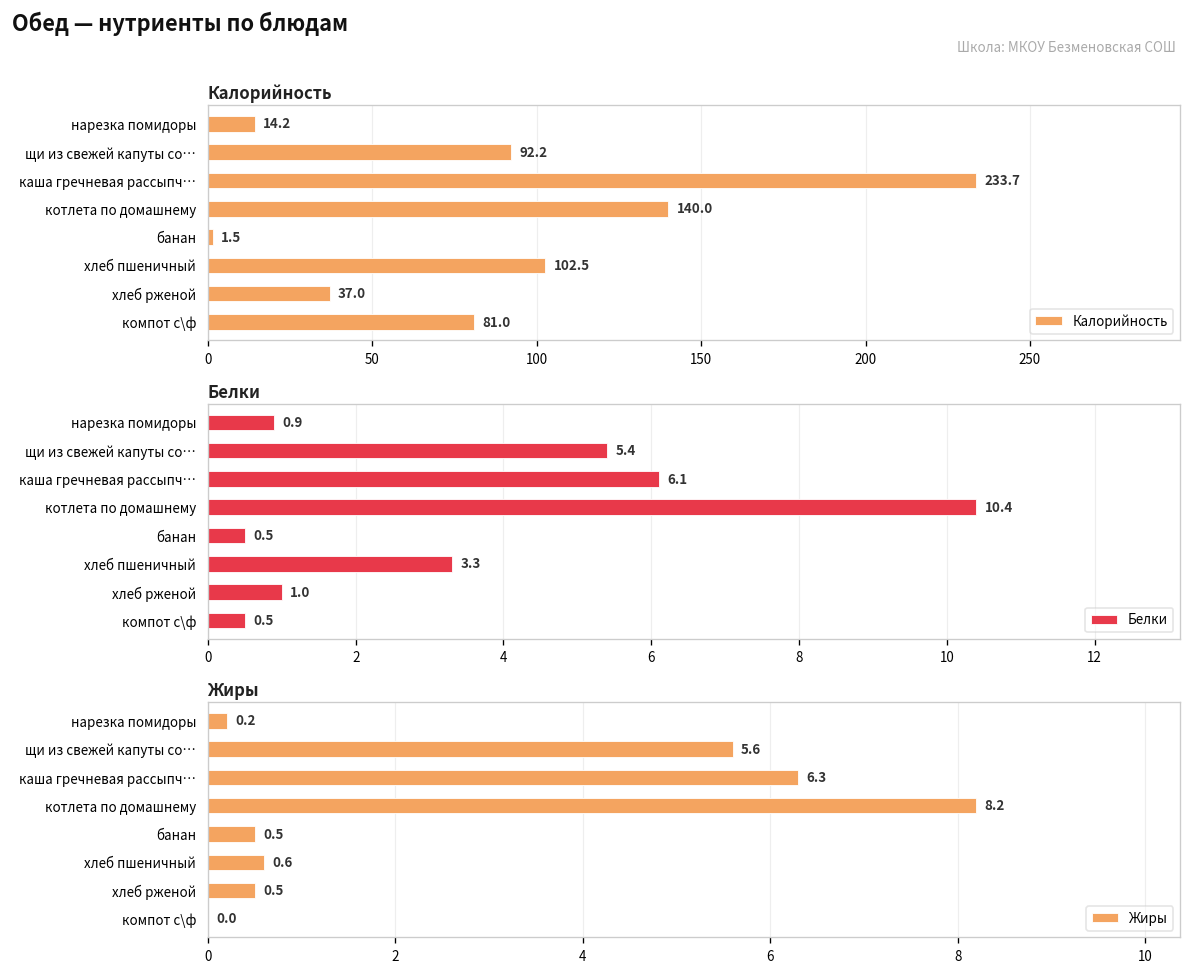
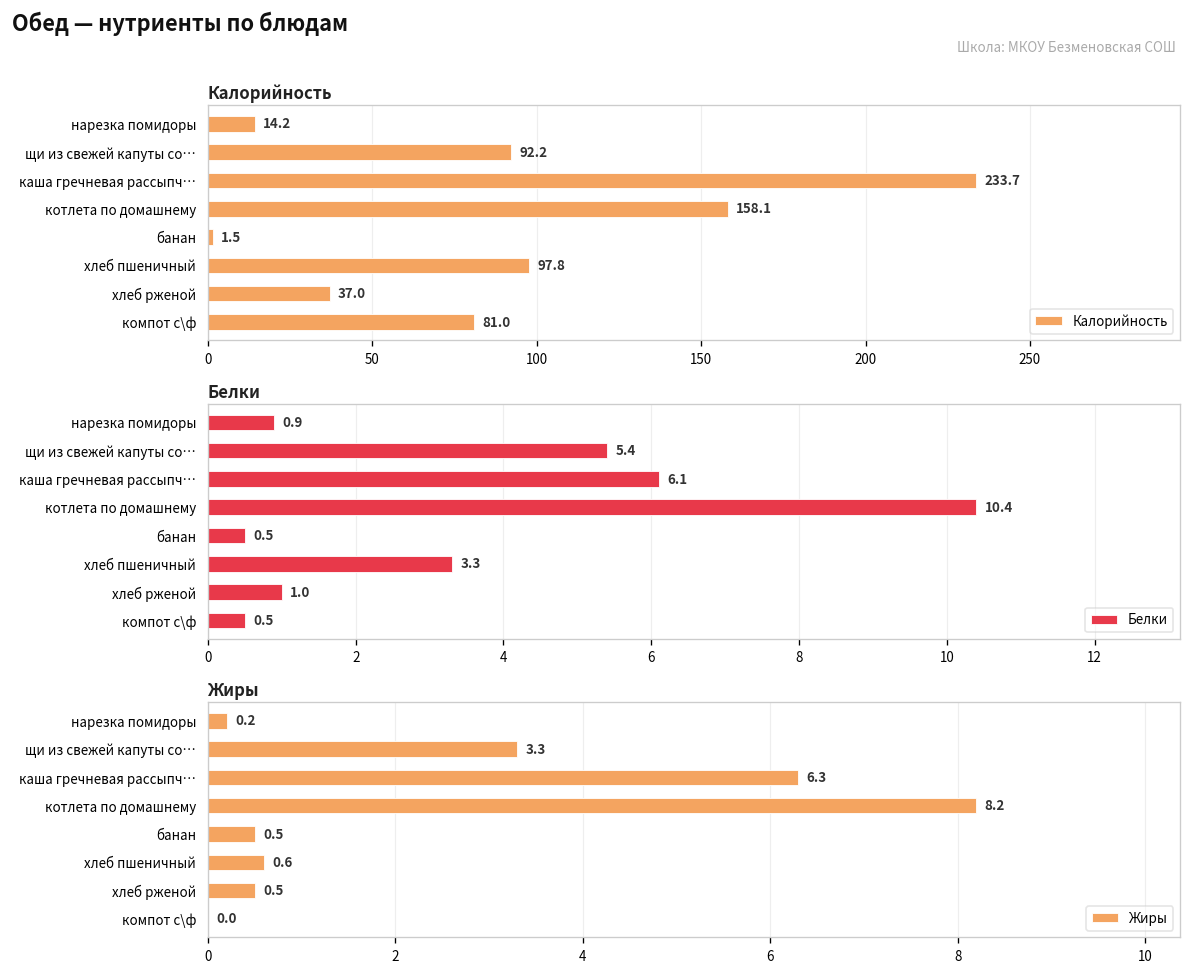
  {
    "Калорийность": {
      "нарезка помидоры": 14.2,
      "щи из свежей капуты со…": 92.2,
      "каша гречневая рассыпч…": 233.7,
-     "котлета по домашнему": 140.0,
+     "котлета по домашнему": 158.1,
      "банан": 1.5,
-     "хлеб пшеничный": 102.5,
+     "хлеб пшеничный": 97.8,
      "хлеб рженой": 37.0,
      "компот с\\ф": 81.0
    },
    "Белки": {
      "нарезка помидоры": 0.9,
      "щи из свежей капуты со…": 5.4,
      "каша гречневая рассыпч…": 6.1,
      "котлета по домашнему": 10.4,
      "банан": 0.5,
      "хлеб пшеничный": 3.3,
      "хлеб рженой": 1.0,
      "компот с\\ф": 0.5
    },
    "Жиры": {
      "нарезка помидоры": 0.2,
-     "щи из свежей капуты со…": 5.6,
+     "щи из свежей капуты со…": 3.3,
      "каша гречневая рассыпч…": 6.3,
      "котлета по домашнему": 8.2,
      "банан": 0.5,
      "хлеб пшеничный": 0.6,
      "хлеб рженой": 0.5,
      "компот с\\ф": 0.0
    }
  }
